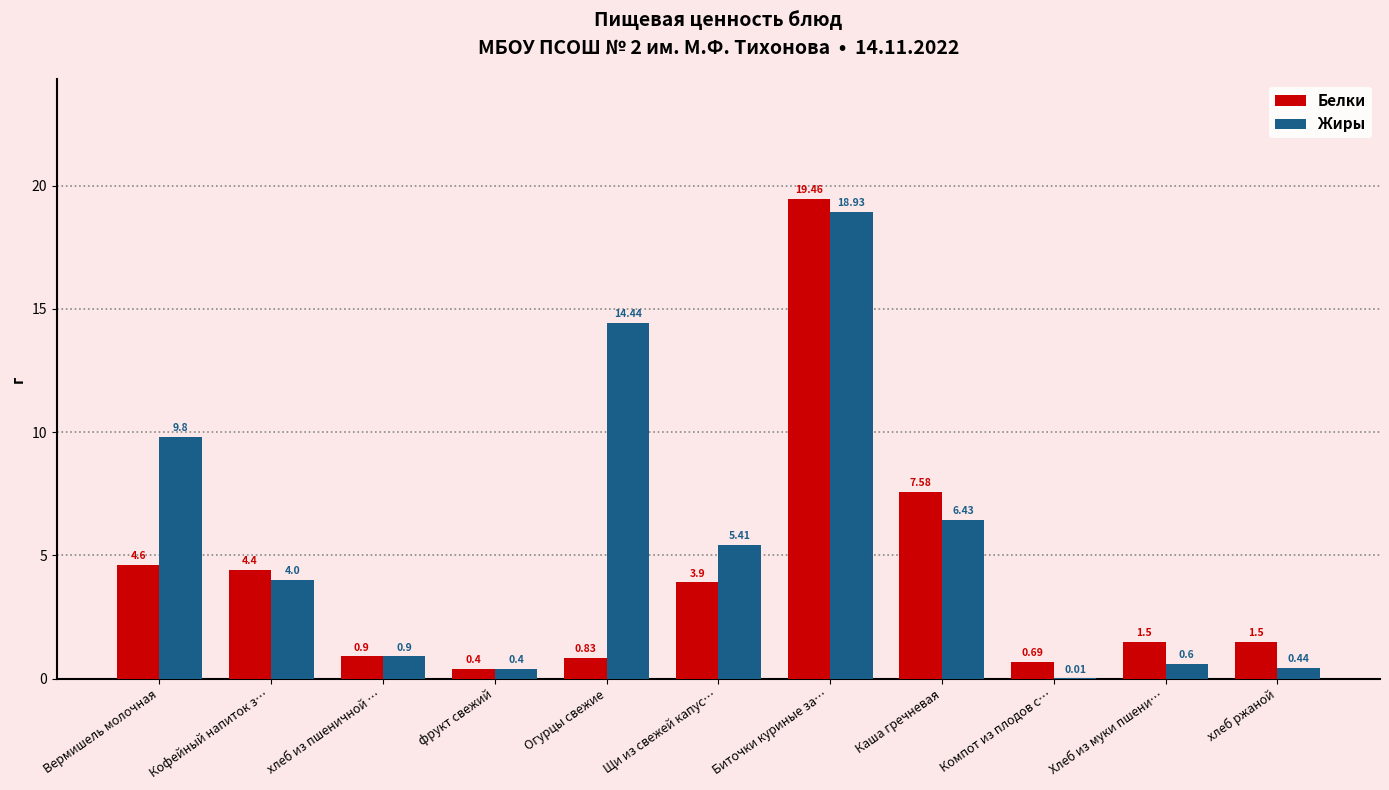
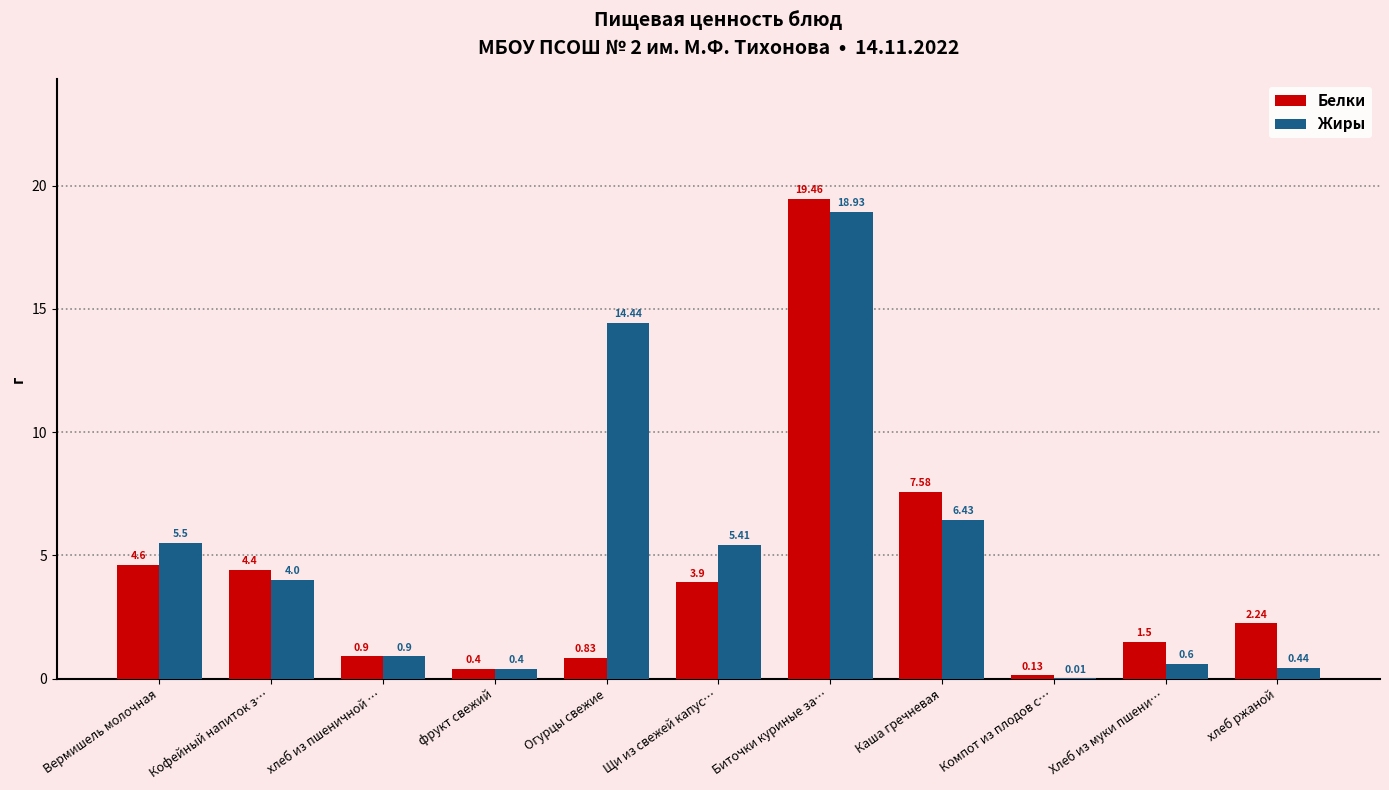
  {
    "Белки": {
      "Вермишель молочная": 4.6,
      "Кофейный напиток з…": 4.4,
      "хлеб из пшеничной …": 0.9,
      "фрукт свежий": 0.4,
      "Огурцы свежие": 0.83,
      "Щи из свежей капус…": 3.9,
      "Биточки куриные за…": 19.46,
      "Каша гречневая": 7.58,
-     "Компот из плодов с…": 0.69,
+     "Компот из плодов с…": 0.13,
      "Хлеб из муки пшени…": 1.5,
-     "хлеб ржаной": 1.5
+     "хлеб ржаной": 2.24
    },
    "Жиры": {
-     "Вермишель молочная": 9.8,
+     "Вермишель молочная": 5.5,
      "Кофейный напиток з…": 4.0,
      "хлеб из пшеничной …": 0.9,
      "фрукт свежий": 0.4,
      "Огурцы свежие": 14.44,
      "Щи из свежей капус…": 5.41,
      "Биточки куриные за…": 18.93,
      "Каша гречневая": 6.43,
      "Компот из плодов с…": 0.01,
      "Хлеб из муки пшени…": 0.6,
      "хлеб ржаной": 0.44
    }
  }
